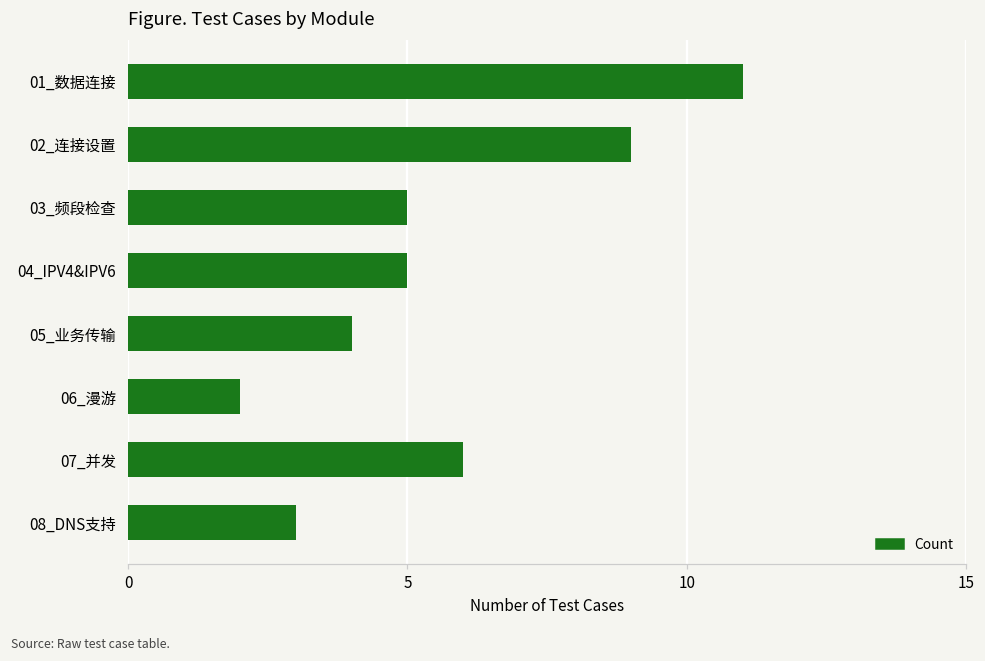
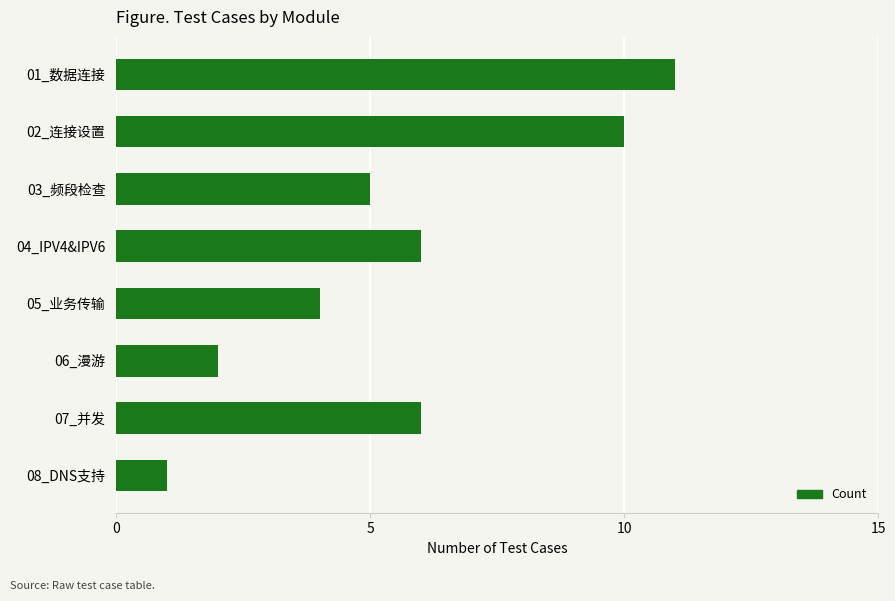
  {
    "01_数据连接": 11,
-   "02_连接设置": 9,
+   "02_连接设置": 10,
    "03_频段检查": 5,
-   "04_IPV4&IPV6": 5,
+   "04_IPV4&IPV6": 6,
    "05_业务传输": 4,
    "06_漫游": 2,
    "07_并发": 6,
-   "08_DNS支持": 3
+   "08_DNS支持": 1
  }
